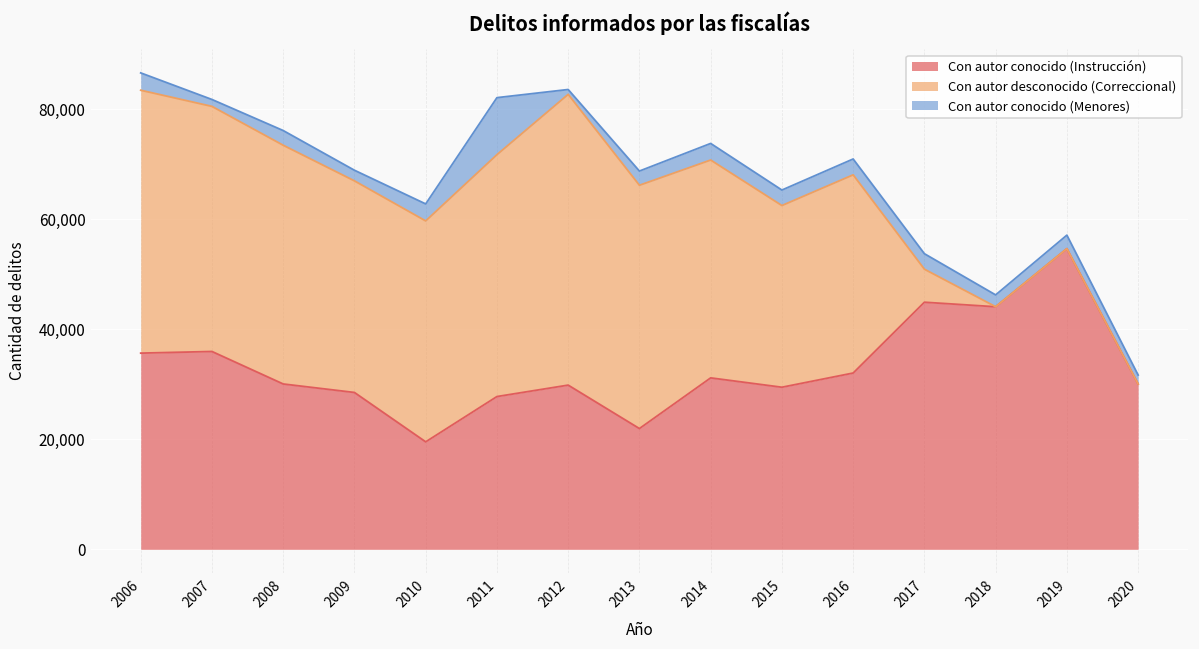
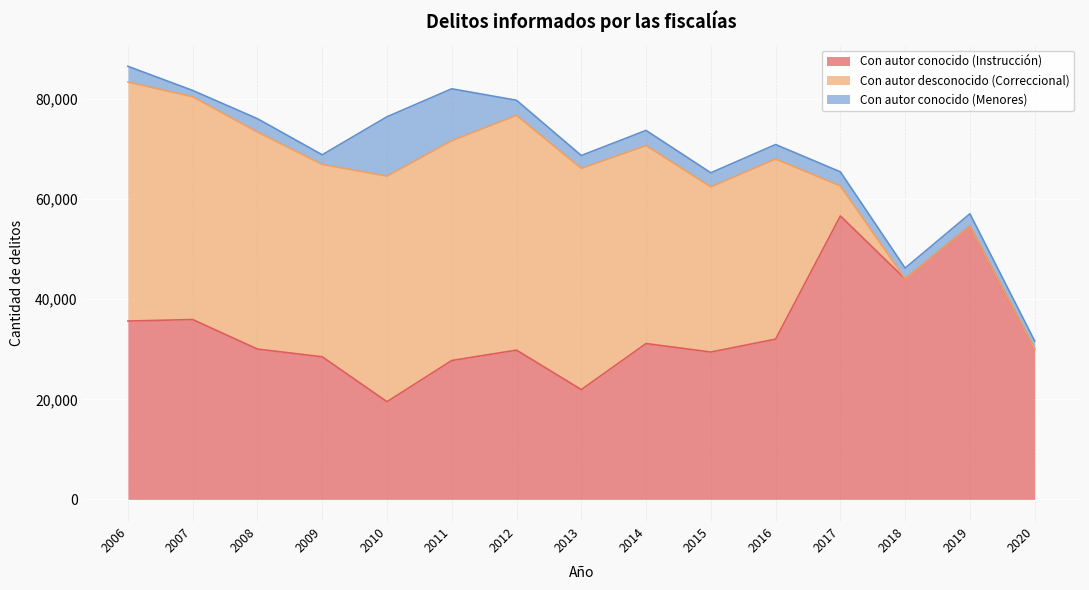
  {
    "Con autor conocido (Instrucción)": {
      "2006": "36,000",
      "2007": "36,000",
      "2008": "30,000",
      "2009": "29,000",
      "2010": "20,000",
      "2011": "28,000",
      "2012": "30,000",
      "2013": "22,000",
      "2014": "31,000",
      "2015": "29,000",
      "2016": "32,000",
-     "2017": "45,000"
+     "2017": "57,000"
    },
    "Con autor desconocido (Correccional)": {
      "2006": "48,000",
      "2007": "45,000",
      "2008": "43,000",
      "2009": "38,000",
-     "2010": "40,000",
+     "2010": "45,000",
      "2011": "44,000",
-     "2012": "53,000",
+     "2012": "47,000",
      "2013": "44,000",
      "2014": "40,000",
      "2015": "33,000",
      "2016": "36,000",
      "2017": "6,000"
    },
    "Con autor conocido (Menores)": {
      "2006": "3,000",
      "2007": "1,000",
      "2008": "3,000",
      "2009": "2,000",
-     "2010": "3,000",
+     "2010": "12,000",
      "2011": "10,000",
-     "2012": "1,000",
+     "2012": "3,000",
      "2013": "3,000",
      "2014": "3,000",
      "2015": "3,000",
      "2016": "3,000",
      "2017": "3,000",
      "2018": "2,000",
      "2019": "2,000",
      "2020": "2,000"
    }
  }
